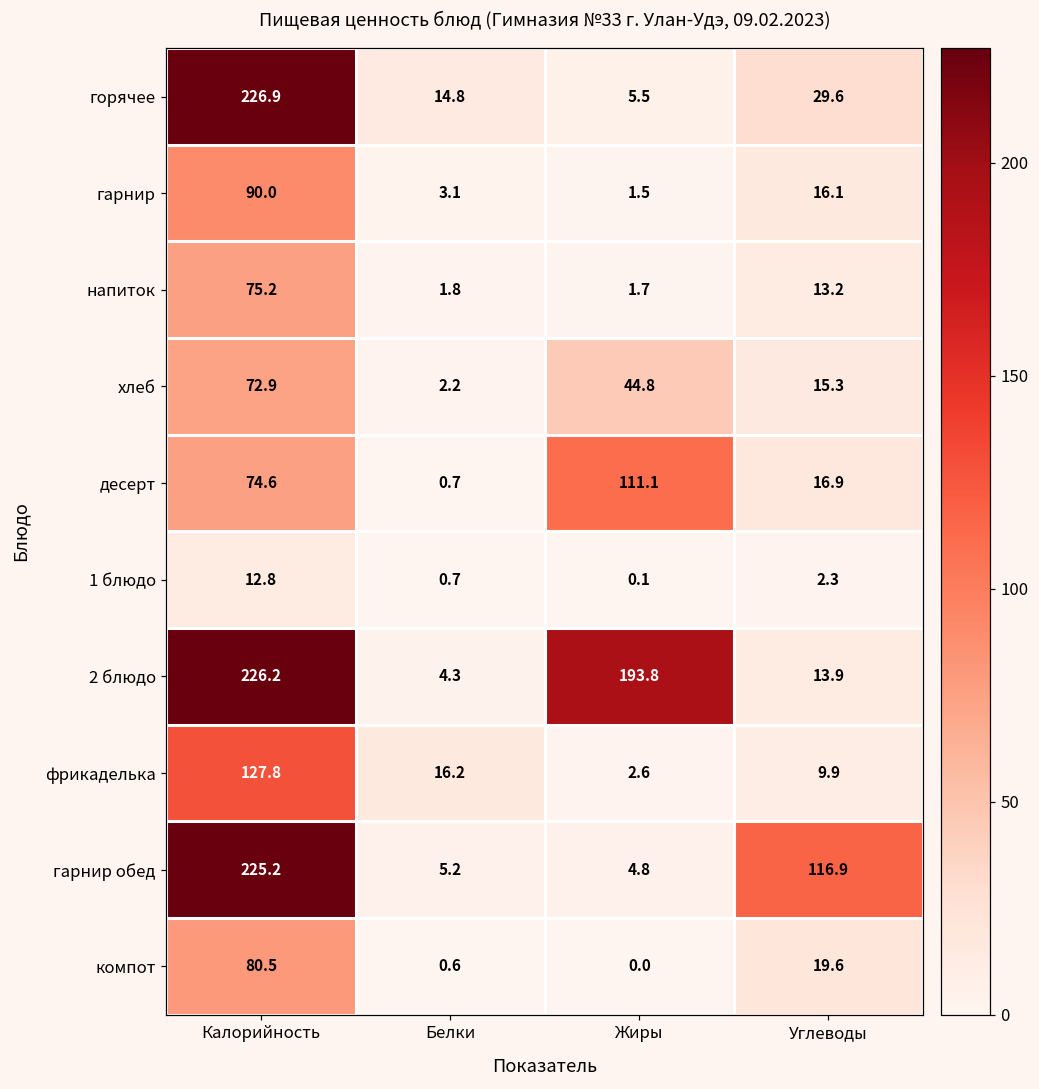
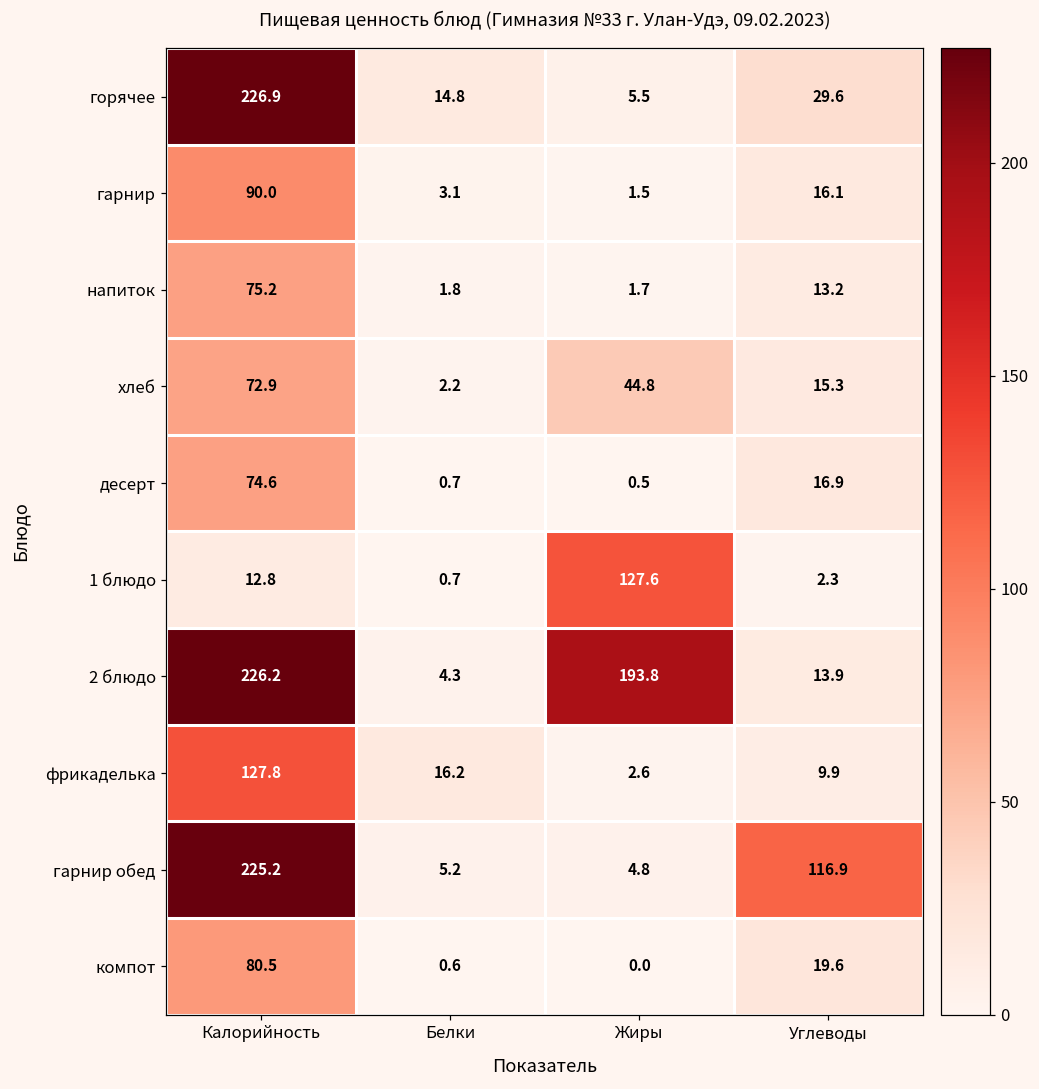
  {
    "горячее": {
      "Калорийность": 226.9,
      "Белки": 14.8,
      "Жиры": 5.5,
      "Углеводы": 29.6
    },
    "гарнир": {
      "Калорийность": 90.0,
      "Белки": 3.1,
      "Жиры": 1.5,
      "Углеводы": 16.1
    },
    "напиток": {
      "Калорийность": 75.2,
      "Белки": 1.8,
      "Жиры": 1.7,
      "Углеводы": 13.2
    },
    "хлеб": {
      "Калорийность": 72.9,
      "Белки": 2.2,
      "Жиры": 44.8,
      "Углеводы": 15.3
    },
    "десерт": {
      "Калорийность": 74.6,
      "Белки": 0.7,
-     "Жиры": 111.1,
+     "Жиры": 0.5,
      "Углеводы": 16.9
    },
    "1 блюдо": {
      "Калорийность": 12.8,
      "Белки": 0.7,
-     "Жиры": 0.1,
+     "Жиры": 127.6,
      "Углеводы": 2.3
    },
    "2 блюдо": {
      "Калорийность": 226.2,
      "Белки": 4.3,
      "Жиры": 193.8,
      "Углеводы": 13.9
    },
    "фрикаделька": {
      "Калорийность": 127.8,
      "Белки": 16.2,
      "Жиры": 2.6,
      "Углеводы": 9.9
    },
    "гарнир обед": {
      "Калорийность": 225.2,
      "Белки": 5.2,
      "Жиры": 4.8,
      "Углеводы": 116.9
    },
    "компот": {
      "Калорийность": 80.5,
      "Белки": 0.6,
      "Жиры": 0.0,
      "Углеводы": 19.6
    }
  }
